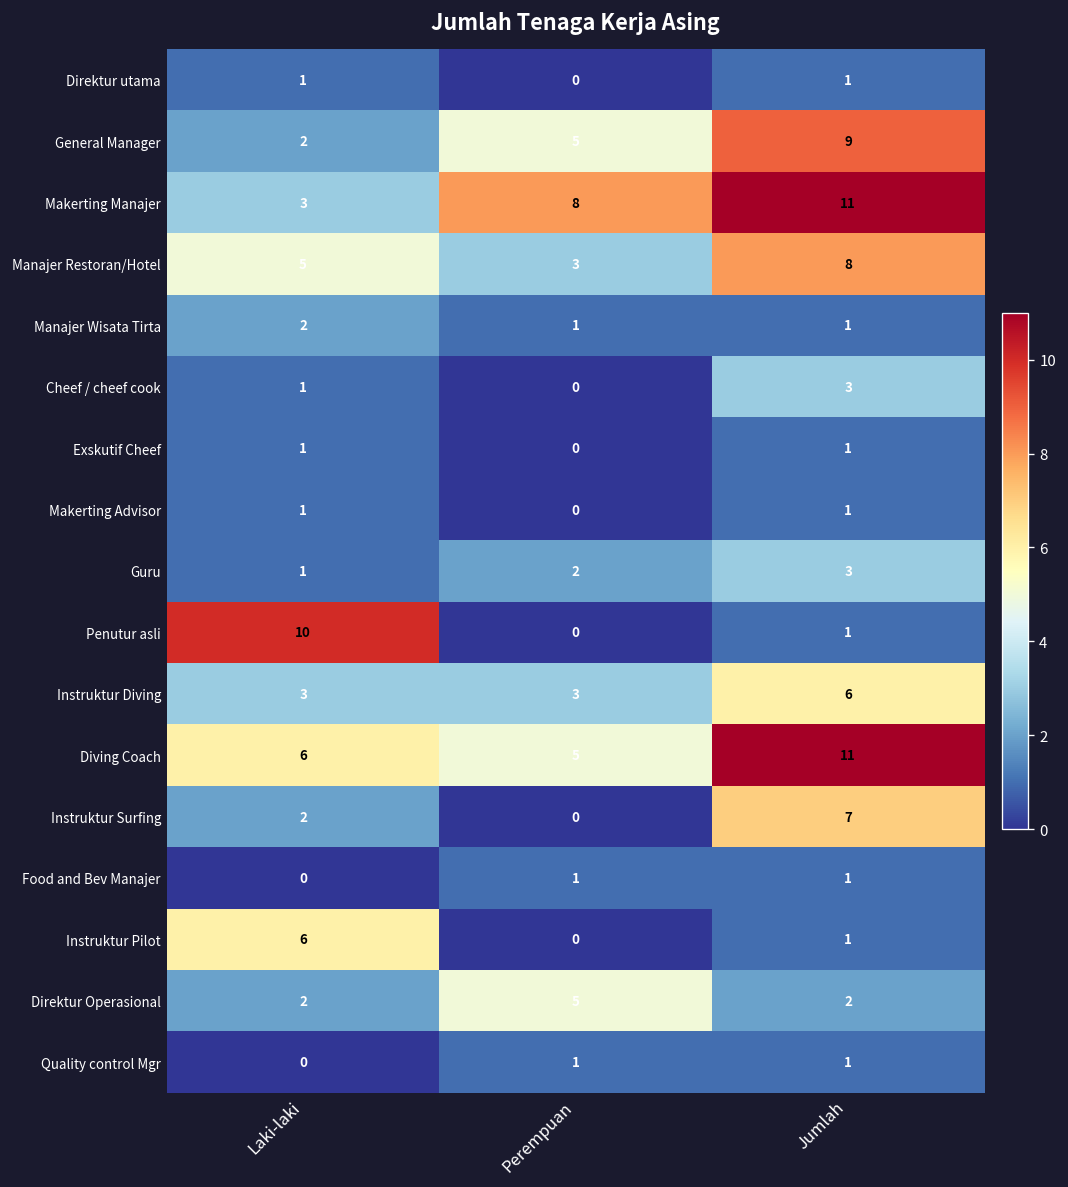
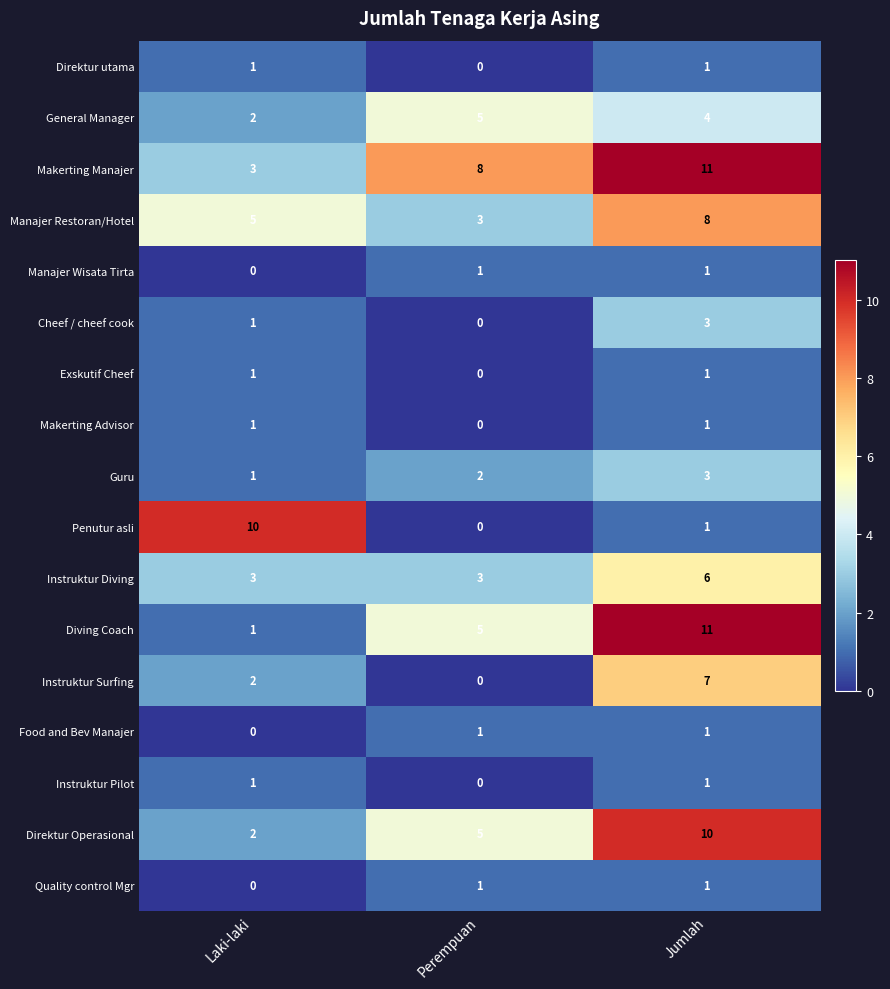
  {
    "Direktur utama": {
      "Laki-laki": 1,
      "Perempuan": 0,
      "Jumlah": 1
    },
    "General Manager": {
      "Laki-laki": 2,
-     "Jumlah": 9
+     "Jumlah": 4
    },
    "Makerting Manajer": {
      "Laki-laki": 3,
      "Perempuan": 8,
      "Jumlah": 11
    },
    "Manajer Restoran/Hotel": {
      "Perempuan": 3,
      "Jumlah": 8
    },
    "Manajer Wisata Tirta": {
-     "Laki-laki": 2,
+     "Laki-laki": 0,
      "Perempuan": 1,
      "Jumlah": 1
    },
    "Cheef / cheef cook": {
      "Laki-laki": 1,
      "Perempuan": 0,
      "Jumlah": 3
    },
    "Exskutif Cheef": {
      "Laki-laki": 1,
      "Perempuan": 0,
      "Jumlah": 1
    },
    "Makerting Advisor": {
      "Laki-laki": 1,
      "Perempuan": 0,
      "Jumlah": 1
    },
    "Guru": {
      "Laki-laki": 1,
      "Perempuan": 2,
      "Jumlah": 3
    },
    "Penutur asli": {
      "Laki-laki": 10,
      "Perempuan": 0,
      "Jumlah": 1
    },
    "Instruktur Diving": {
      "Laki-laki": 3,
      "Perempuan": 3,
      "Jumlah": 6
    },
    "Diving Coach": {
-     "Laki-laki": 6,
+     "Laki-laki": 1,
      "Jumlah": 11
    },
    "Instruktur Surfing": {
      "Laki-laki": 2,
      "Perempuan": 0,
      "Jumlah": 7
    },
    "Food and Bev Manajer": {
      "Laki-laki": 0,
      "Perempuan": 1,
      "Jumlah": 1
    },
    "Instruktur Pilot": {
-     "Laki-laki": 6,
+     "Laki-laki": 1,
      "Perempuan": 0,
      "Jumlah": 1
    },
    "Direktur Operasional": {
      "Laki-laki": 2,
-     "Jumlah": 2
+     "Jumlah": 10
    },
    "Quality control Mgr": {
      "Laki-laki": 0,
      "Perempuan": 1,
      "Jumlah": 1
    }
  }
